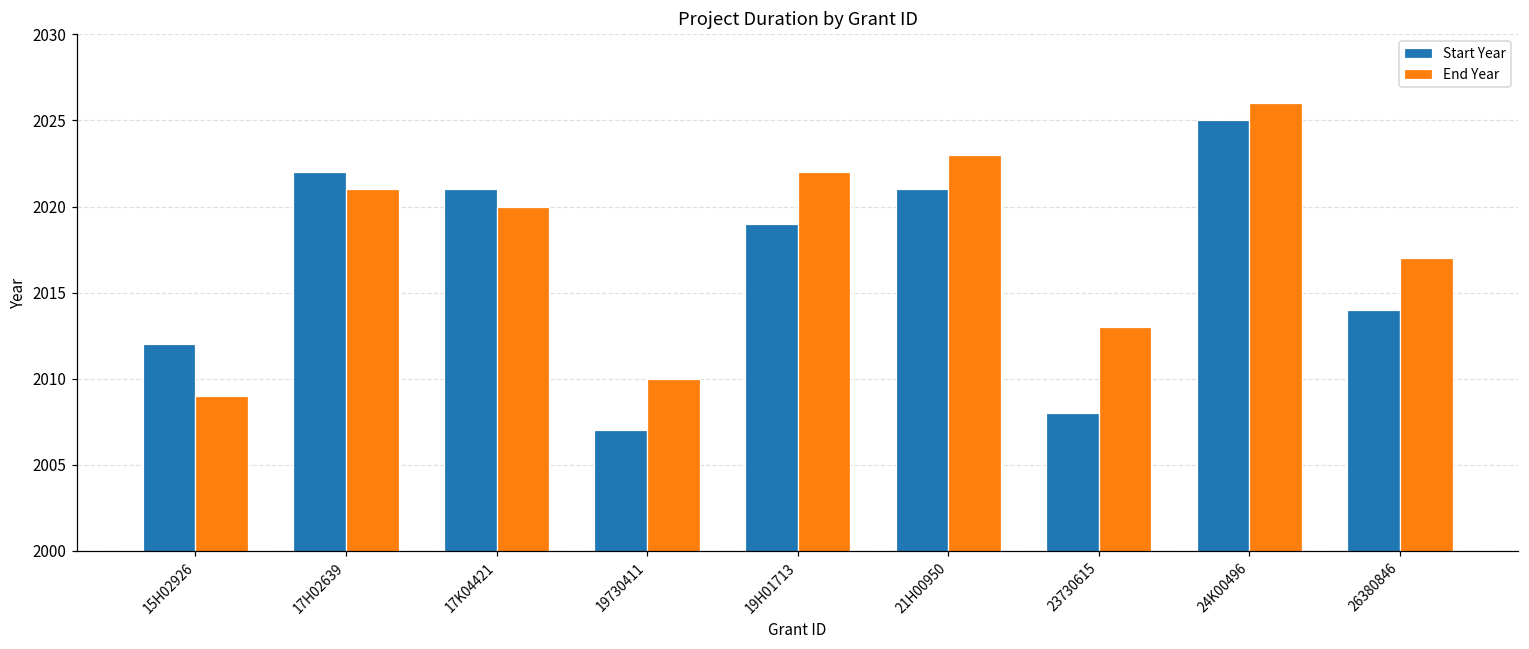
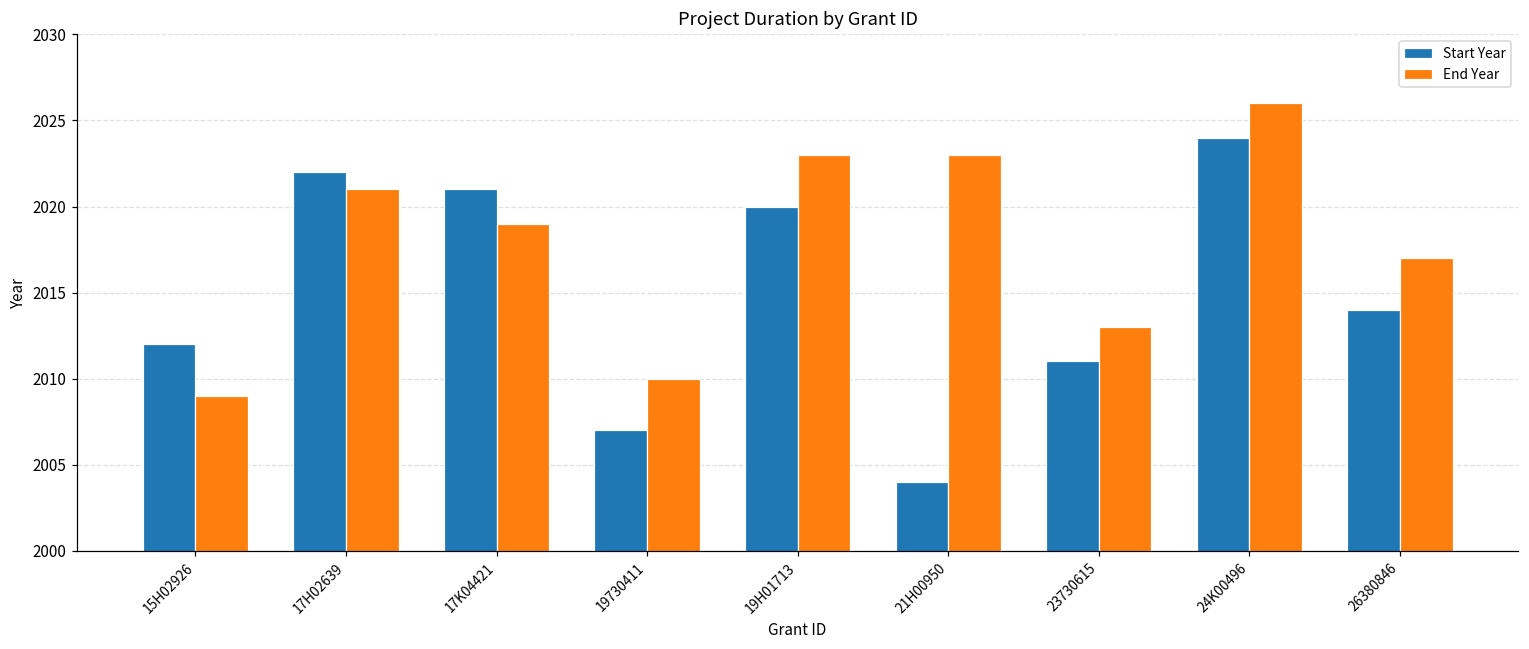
  {
    "Start Year": {
      "15H02926": 2012,
      "17H02639": 2022,
      "17K04421": 2021,
      "19730411": 2007,
-     "19H01713": 2019,
-     "21H00950": 2021,
-     "23730615": 2008,
-     "24K00496": 2025,
+     "19H01713": 2020,
+     "21H00950": 2004,
+     "23730615": 2011,
+     "24K00496": 2024,
      "26380846": 2014
    },
    "End Year": {
      "15H02926": 2009,
      "17H02639": 2021,
-     "17K04421": 2020,
+     "17K04421": 2019,
      "19730411": 2010,
-     "19H01713": 2022,
+     "19H01713": 2023,
      "21H00950": 2023,
      "23730615": 2013,
      "24K00496": 2026,
      "26380846": 2017
    }
  }
